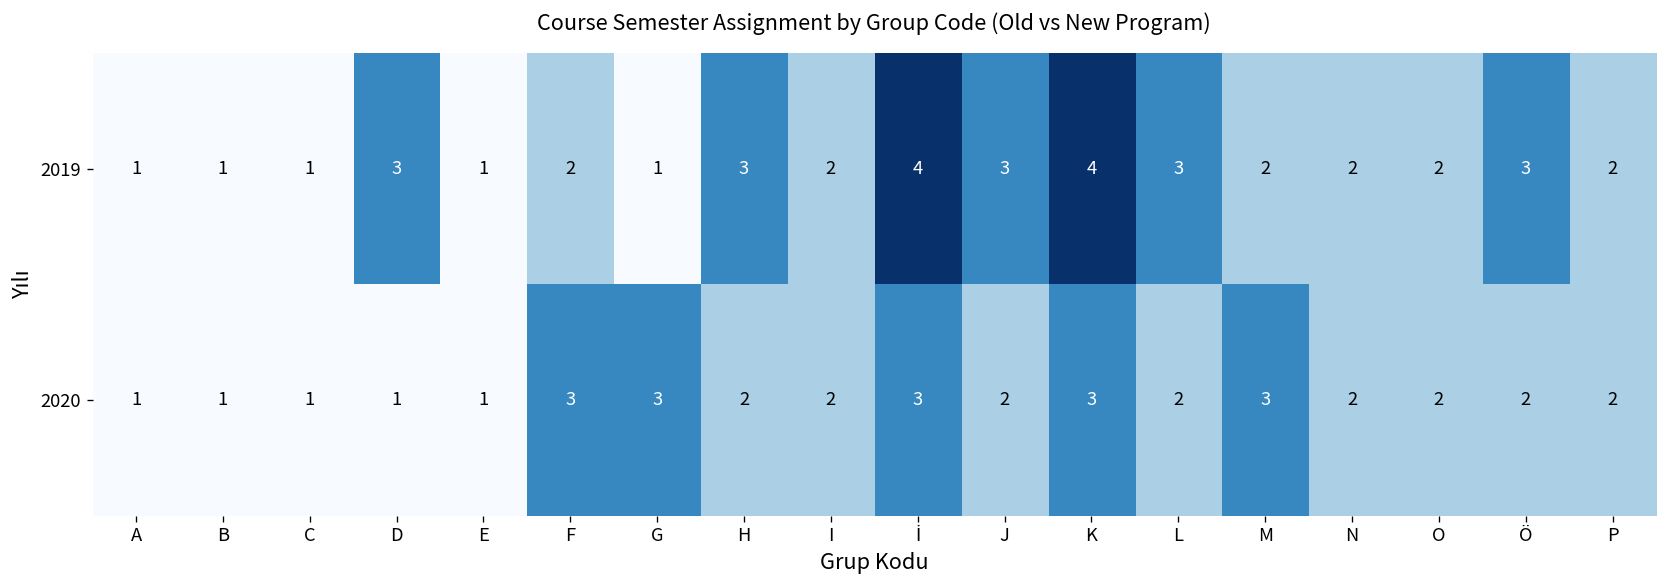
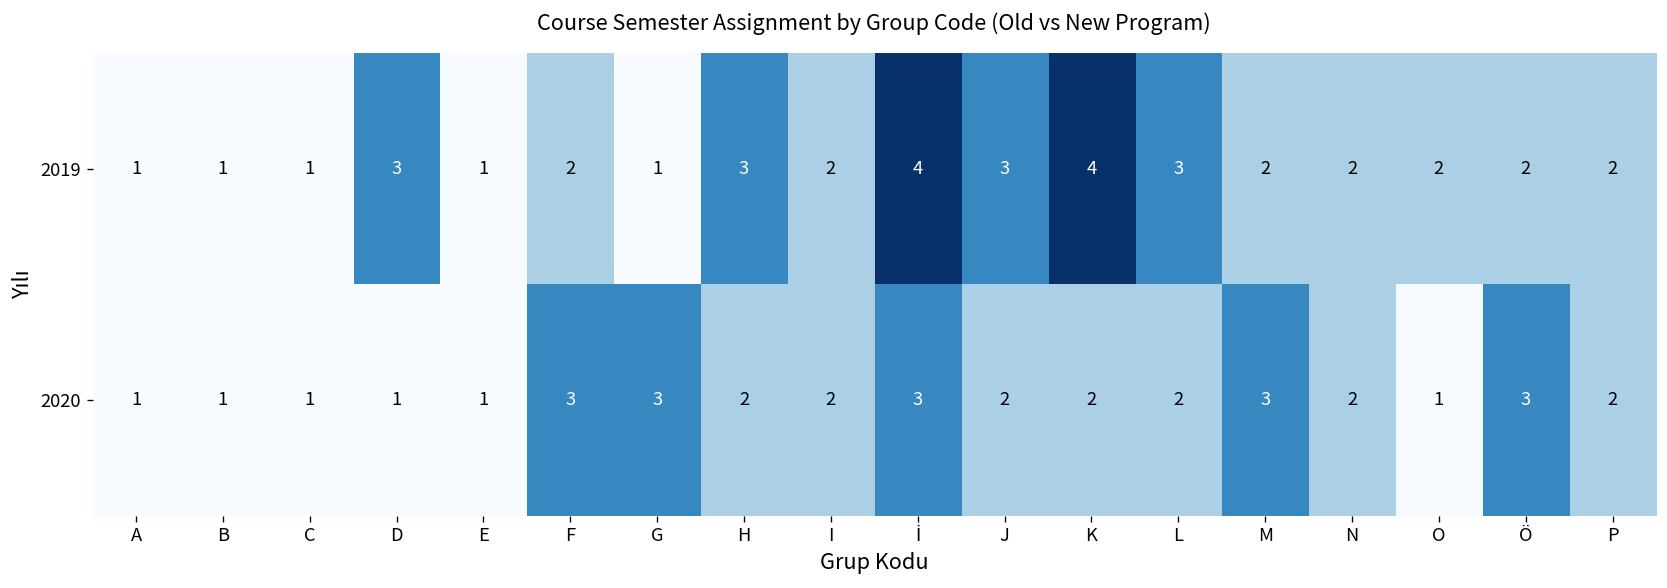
  {
    "2019": {
      "A": 1,
      "B": 1,
      "C": 1,
      "D": 3,
      "E": 1,
      "F": 2,
      "G": 1,
      "H": 3,
      "I": 2,
      "İ": 4,
      "J": 3,
      "K": 4,
      "L": 3,
      "M": 2,
      "N": 2,
      "O": 2,
-     "Ö": 3,
+     "Ö": 2,
      "P": 2
    },
    "2020": {
      "A": 1,
      "B": 1,
      "C": 1,
      "D": 1,
      "E": 1,
      "F": 3,
      "G": 3,
      "H": 2,
      "I": 2,
      "İ": 3,
      "J": 2,
-     "K": 3,
+     "K": 2,
      "L": 2,
      "M": 3,
      "N": 2,
-     "O": 2,
-     "Ö": 2,
+     "O": 1,
+     "Ö": 3,
      "P": 2
    }
  }
